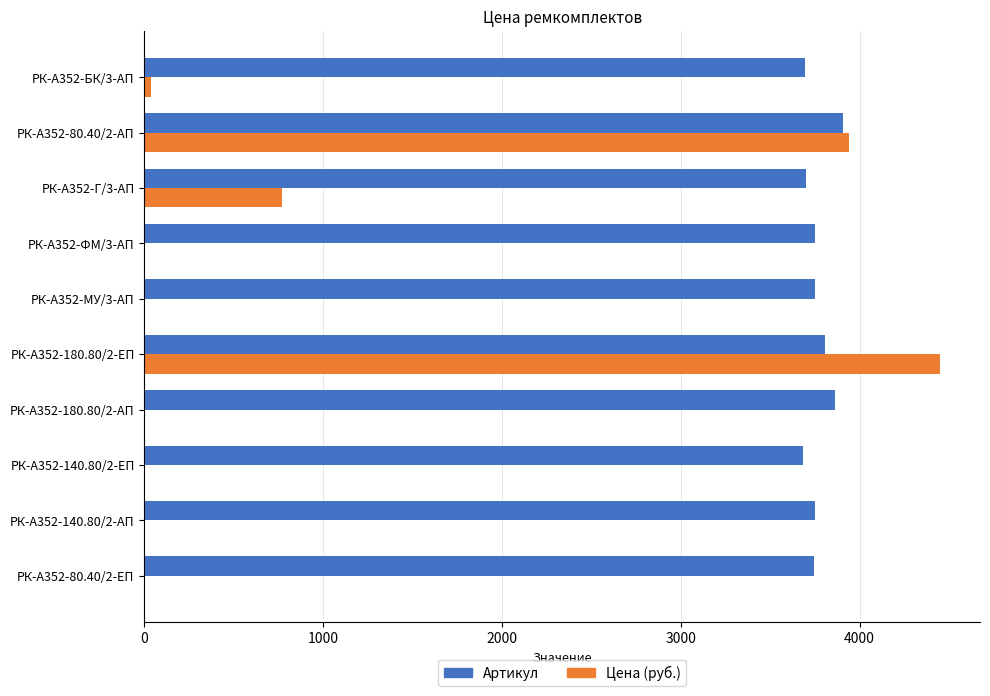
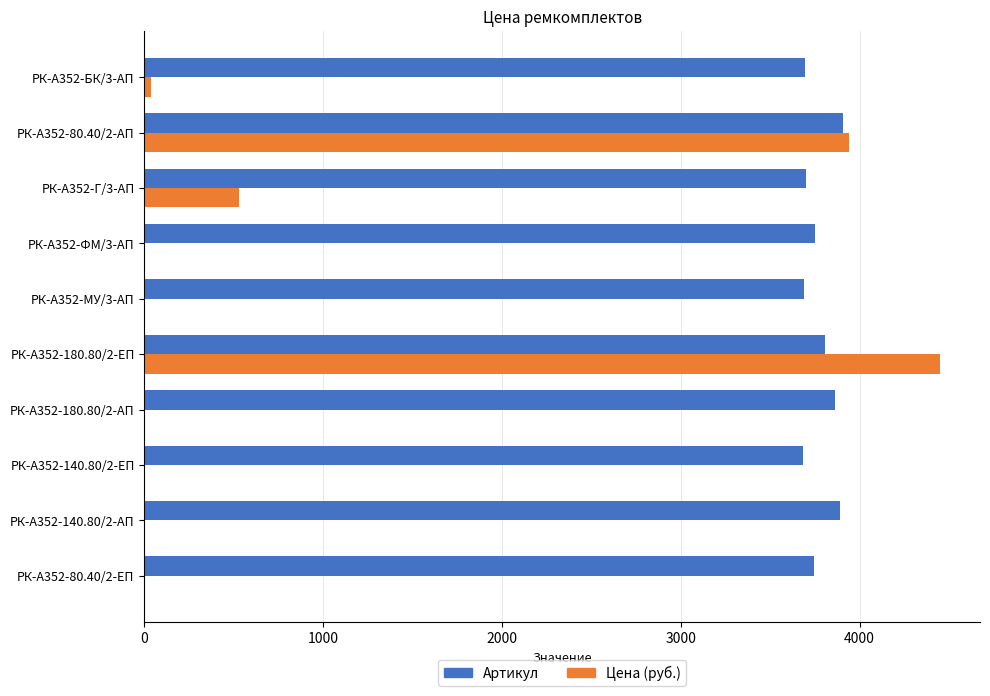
  {
    "Артикул": {
      "РК-А352-БК/3-АП": 3700,
      "РК-А352-80.40/2-АП": 3910,
      "РК-А352-Г/3-АП": 3700,
      "РК-А352-ФМ/3-АП": 3750,
-     "РК-А352-МУ/3-АП": 3750,
+     "РК-А352-МУ/3-АП": 3690,
      "РК-А352-180.80/2-ЕП": 3810,
      "РК-А352-180.80/2-АП": 3860,
      "РК-А352-140.80/2-ЕП": 3690,
-     "РК-А352-140.80/2-АП": 3750,
+     "РК-А352-140.80/2-АП": 3890,
      "РК-А352-80.40/2-ЕП": 3750
    },
    "Цена (руб.)": {
      "РК-А352-БК/3-АП": 40,
      "РК-А352-80.40/2-АП": 3940,
-     "РК-А352-Г/3-АП": 770,
+     "РК-А352-Г/3-АП": 530,
      "РК-А352-ФМ/3-АП": 0,
      "РК-А352-МУ/3-АП": 0,
      "РК-А352-180.80/2-ЕП": 4450,
      "РК-А352-180.80/2-АП": 0,
      "РК-А352-140.80/2-АП": 0,
      "РК-А352-80.40/2-ЕП": 0
    }
  }
